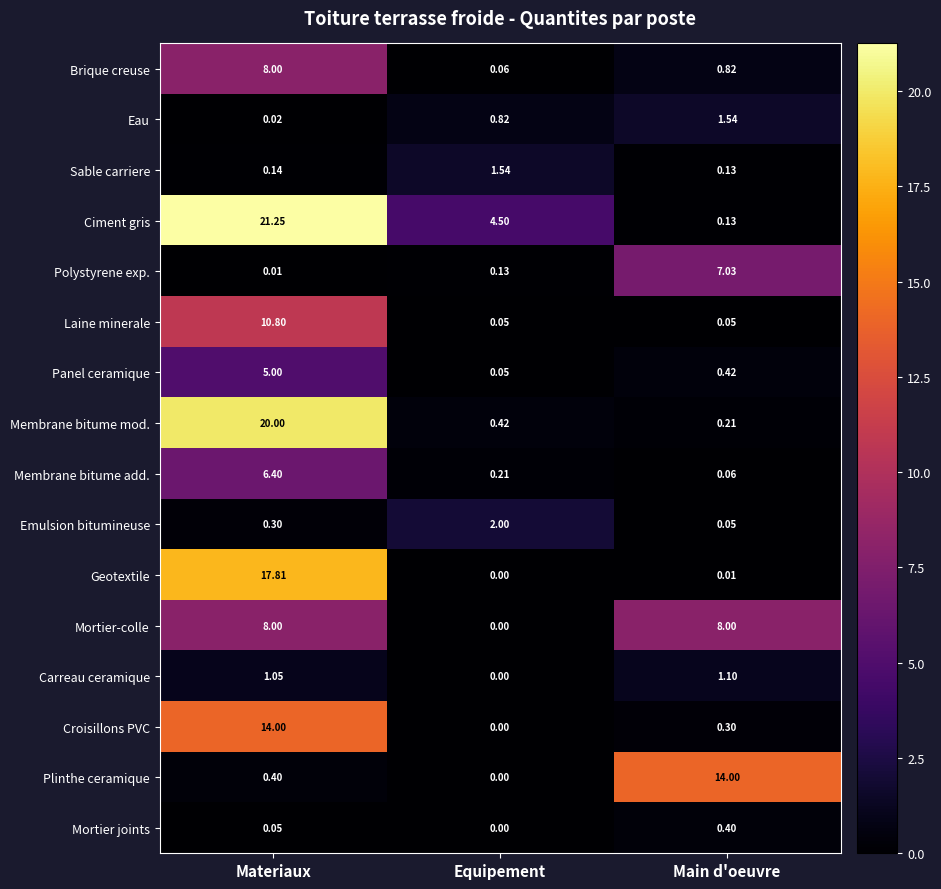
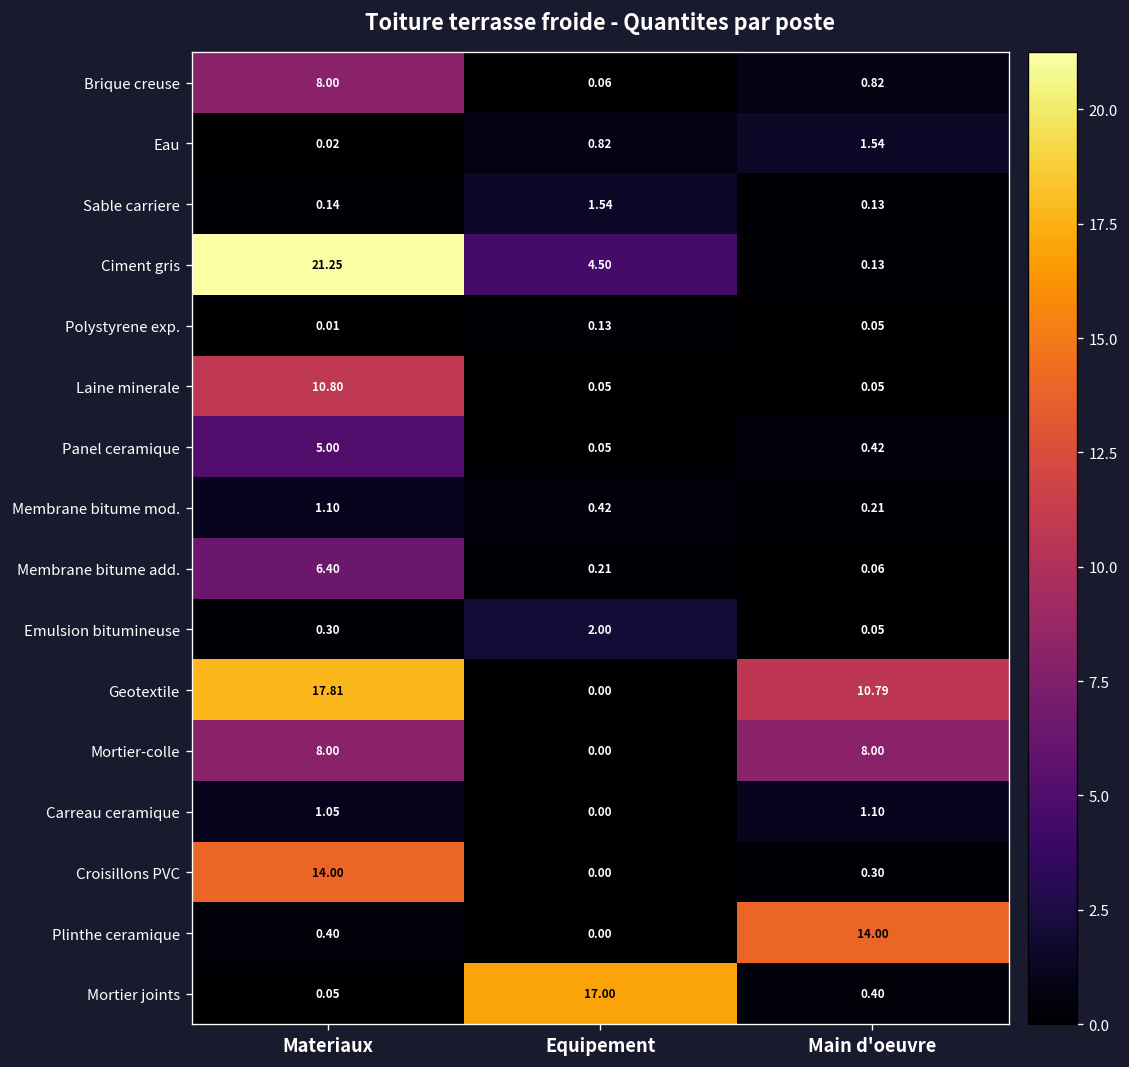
  {
    "Brique creuse": {
      "Materiaux": 8.00,
      "Equipement": 0.06,
      "Main d'oeuvre": 0.82
    },
    "Eau": {
      "Materiaux": 0.02,
      "Equipement": 0.82,
      "Main d'oeuvre": 1.54
    },
    "Sable carriere": {
      "Materiaux": 0.14,
      "Equipement": 1.54,
      "Main d'oeuvre": 0.13
    },
    "Ciment gris": {
      "Materiaux": 21.25,
      "Equipement": 4.50,
      "Main d'oeuvre": 0.13
    },
    "Polystyrene exp.": {
      "Materiaux": 0.01,
      "Equipement": 0.13,
-     "Main d'oeuvre": 7.03
+     "Main d'oeuvre": 0.05
    },
    "Laine minerale": {
      "Materiaux": 10.80,
      "Equipement": 0.05,
      "Main d'oeuvre": 0.05
    },
    "Panel ceramique": {
      "Materiaux": 5.00,
      "Equipement": 0.05,
      "Main d'oeuvre": 0.42
    },
    "Membrane bitume mod.": {
-     "Materiaux": 20.00,
+     "Materiaux": 1.10,
      "Equipement": 0.42,
      "Main d'oeuvre": 0.21
    },
    "Membrane bitume add.": {
      "Materiaux": 6.40,
      "Equipement": 0.21,
      "Main d'oeuvre": 0.06
    },
    "Emulsion bitumineuse": {
      "Materiaux": 0.30,
      "Equipement": 2.00,
      "Main d'oeuvre": 0.05
    },
    "Geotextile": {
      "Materiaux": 17.81,
      "Equipement": 0.00,
-     "Main d'oeuvre": 0.01
+     "Main d'oeuvre": 10.79
    },
    "Mortier-colle": {
      "Materiaux": 8.00,
      "Equipement": 0.00,
      "Main d'oeuvre": 8.00
    },
    "Carreau ceramique": {
      "Materiaux": 1.05,
      "Equipement": 0.00,
      "Main d'oeuvre": 1.10
    },
    "Croisillons PVC": {
      "Materiaux": 14.00,
      "Equipement": 0.00,
      "Main d'oeuvre": 0.30
    },
    "Plinthe ceramique": {
      "Materiaux": 0.40,
      "Equipement": 0.00,
      "Main d'oeuvre": 14.00
    },
    "Mortier joints": {
      "Materiaux": 0.05,
-     "Equipement": 0.00,
+     "Equipement": 17.00,
      "Main d'oeuvre": 0.40
    }
  }
